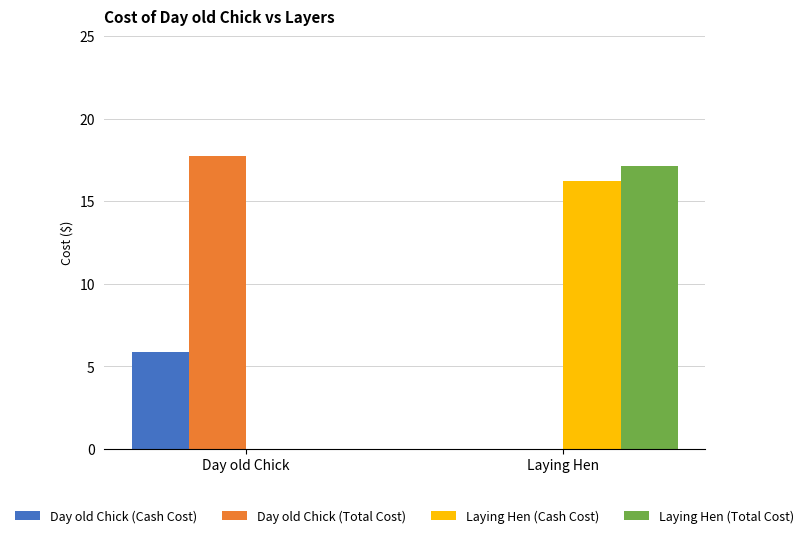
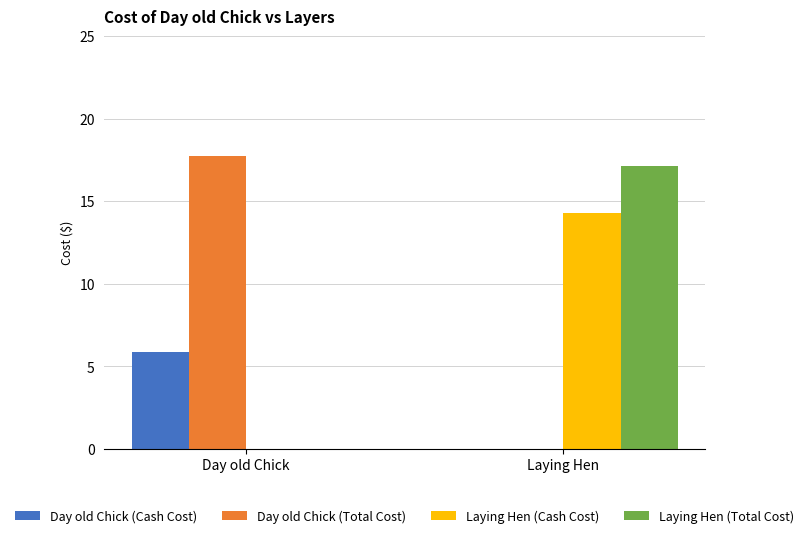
  {
    "Day old Chick (Cash Cost)": {
      "Day old Chick": 5.9,
      "Laying Hen": 0.0
    },
    "Day old Chick (Total Cost)": {
      "Day old Chick": 17.8,
      "Laying Hen": 0.0
    },
    "Laying Hen (Cash Cost)": {
      "Day old Chick": 0.0,
-     "Laying Hen": 16.2
+     "Laying Hen": 14.3
    },
    "Laying Hen (Total Cost)": {
      "Day old Chick": 0.0,
      "Laying Hen": 17.1
    }
  }
